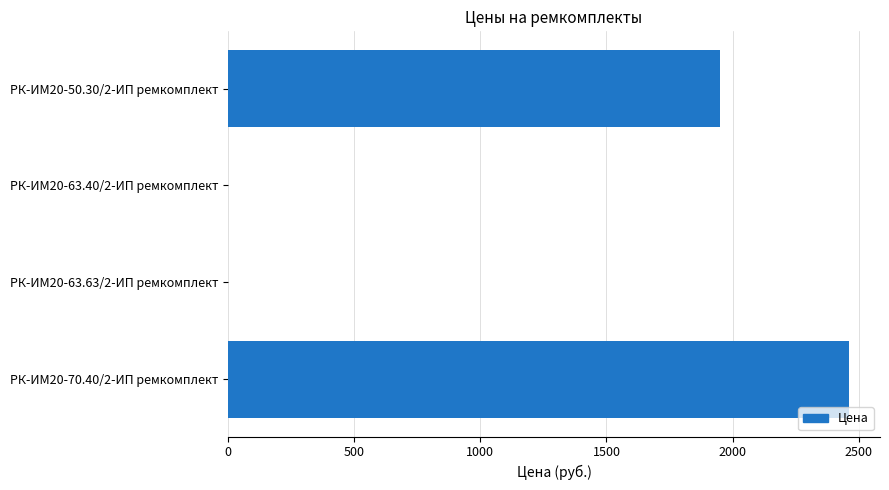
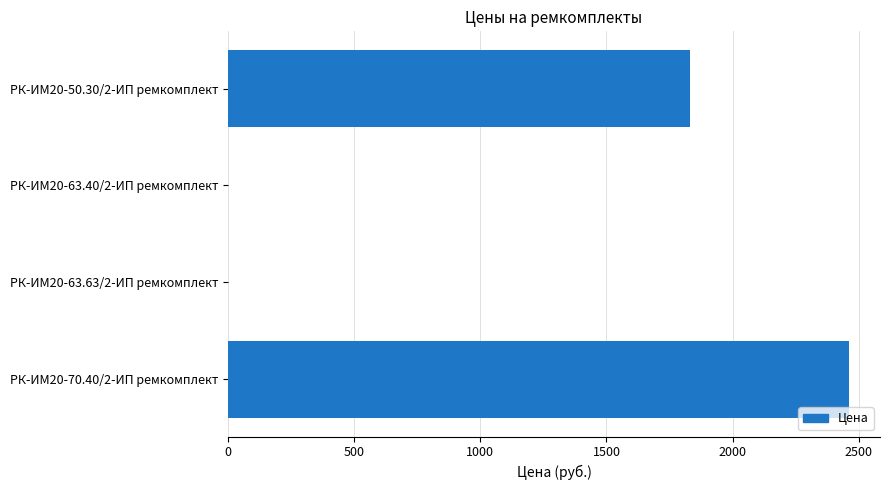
  {
-   "РК-ИМ20-50.30/2-ИП ремкомплект": 1950,
+   "РК-ИМ20-50.30/2-ИП ремкомплект": 1830,
    "РК-ИМ20-63.40/2-ИП ремкомплект": 0,
    "РК-ИМ20-63.63/2-ИП ремкомплект": 0,
    "РК-ИМ20-70.40/2-ИП ремкомплект": 2460
  }
